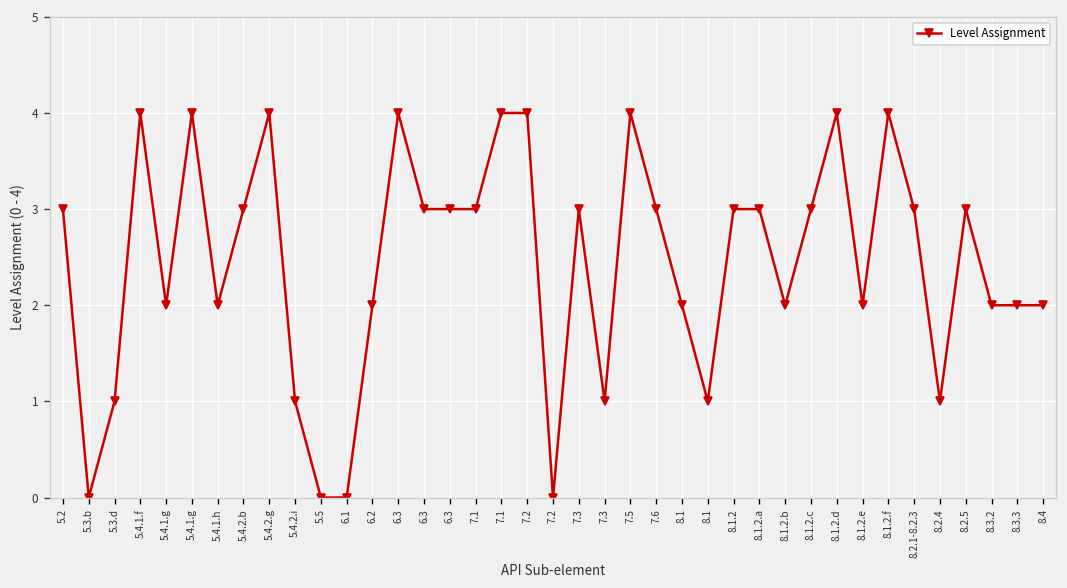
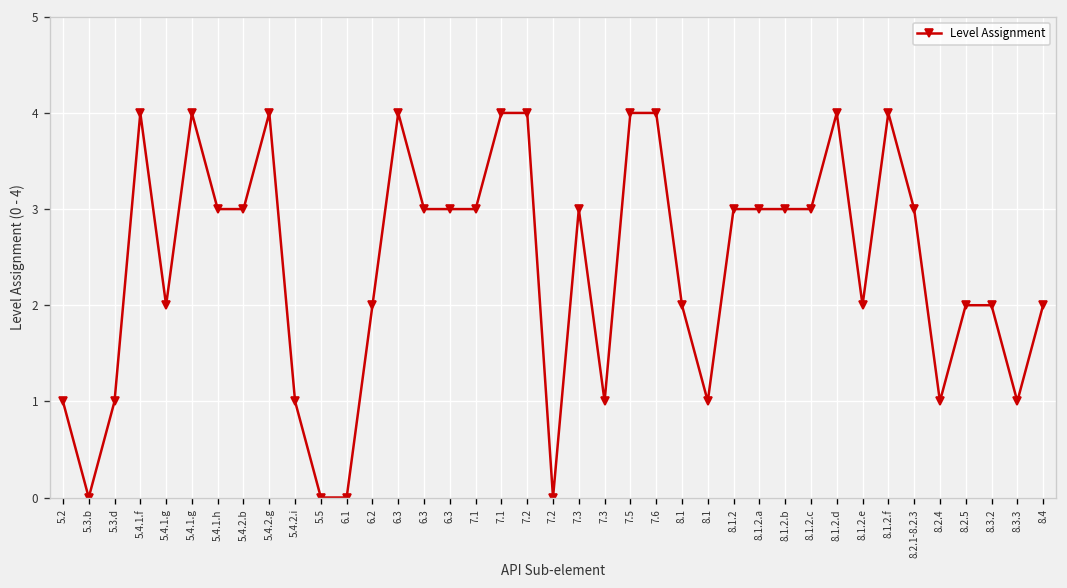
  {
-   "5.2": 3,
+   "5.2": 1,
    "5.3.b": 0,
    "5.3.d": 1,
    "5.4.1.f": 4,
-   "5.4.1.h": 2,
+   "5.4.1.h": 3,
    "5.4.2.b": 3,
    "5.4.2.g": 4,
    "5.4.2.i": 1,
    "5.5": 0,
    "6.1": 0,
    "6.2": 2,
    "7.5": 4,
-   "7.6": 3,
+   "7.6": 4,
    "8.1.2": 3,
    "8.1.2.a": 3,
-   "8.1.2.b": 2,
+   "8.1.2.b": 3,
    "8.1.2.c": 3,
    "8.1.2.d": 4,
    "8.1.2.e": 2,
    "8.1.2.f": 4,
    "8.2.1-8.2.3": 3,
    "8.2.4": 1,
-   "8.2.5": 3,
+   "8.2.5": 2,
    "8.3.2": 2,
-   "8.3.3": 2,
+   "8.3.3": 1,
    "8.4": 2
  }
